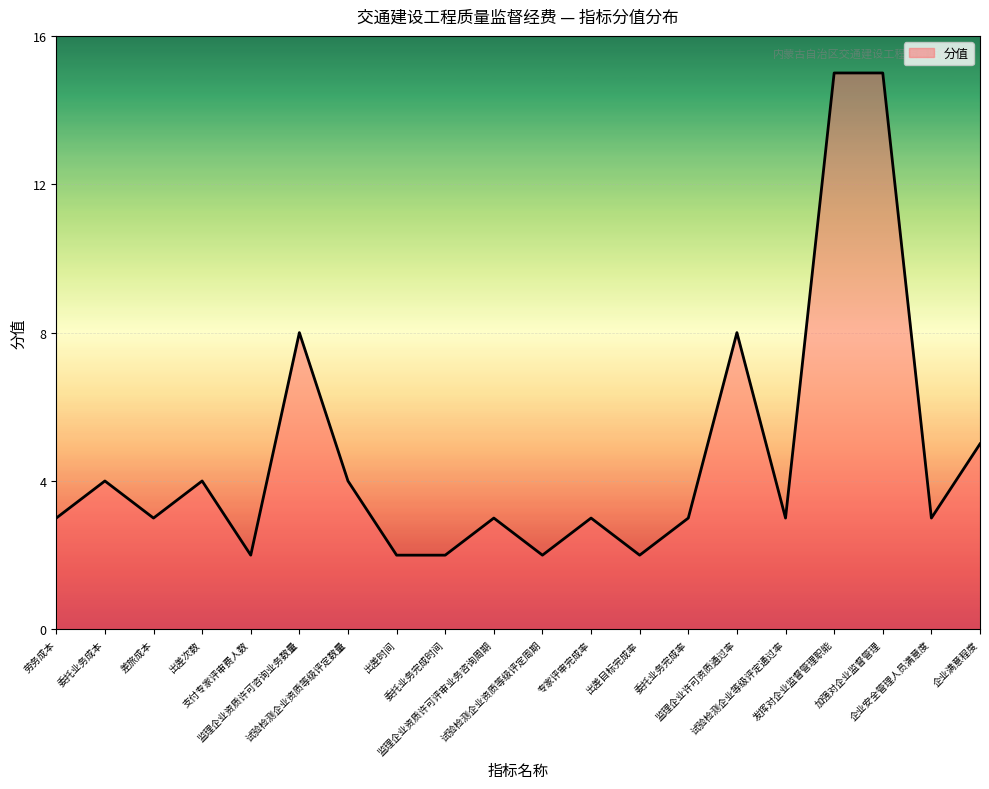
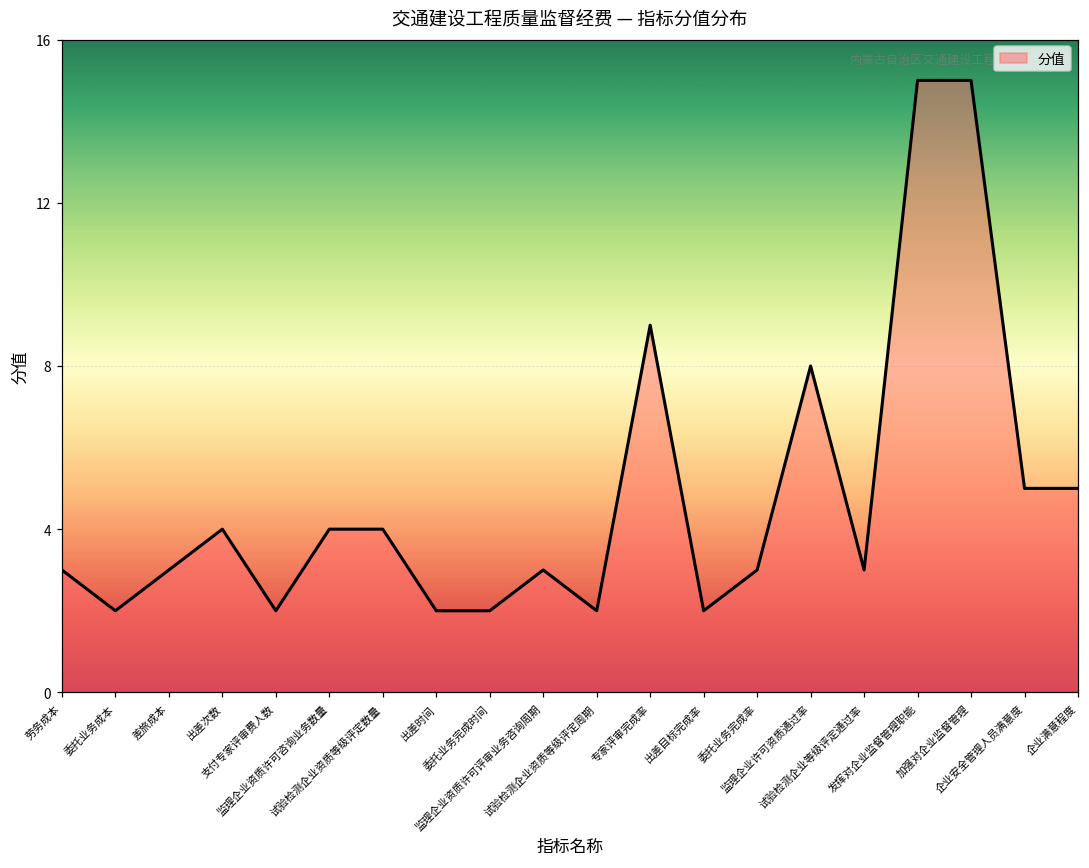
  {
    "劳务成本": 3,
-   "委托业务成本": 4,
+   "委托业务成本": 2,
    "差旅成本": 3,
    "出差次数": 4,
    "支付专家评审费人数": 2,
-   "监理企业资质许可咨询业务数量": 8,
+   "监理企业资质许可咨询业务数量": 4,
    "试验检测企业资质等级评定数量": 4,
    "出差时间": 2,
    "委托业务完成时间": 2,
    "监理企业资质许可评审业务咨询周期": 3,
    "试验检测企业资质等级评定周期": 2,
-   "专家评审完成率": 3,
+   "专家评审完成率": 9,
    "出差目标完成率": 2,
    "委托业务完成率": 3,
    "监理企业许可资质通过率": 8,
    "试验检测企业等级评定通过率": 3,
    "发挥对企业监督管理职能": 15,
    "加强对企业监督管理": 15,
-   "企业安全管理人员满意度": 3,
+   "企业安全管理人员满意度": 5,
    "企业满意程度": 5
  }
